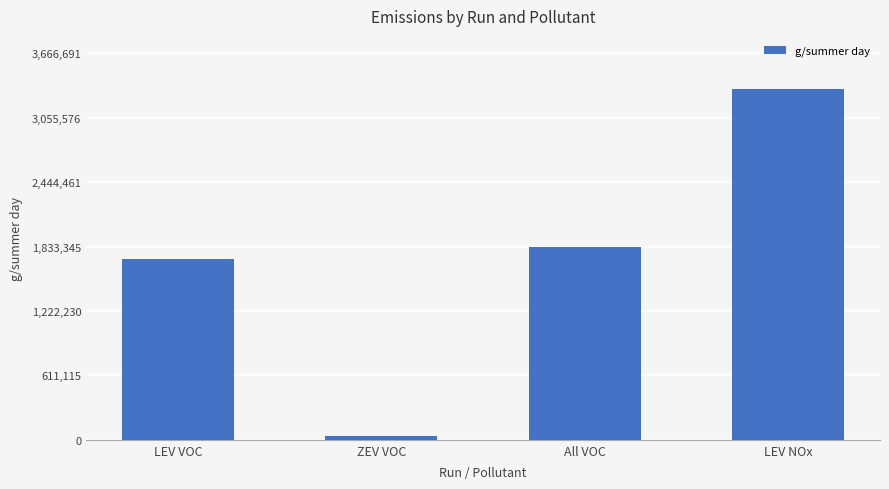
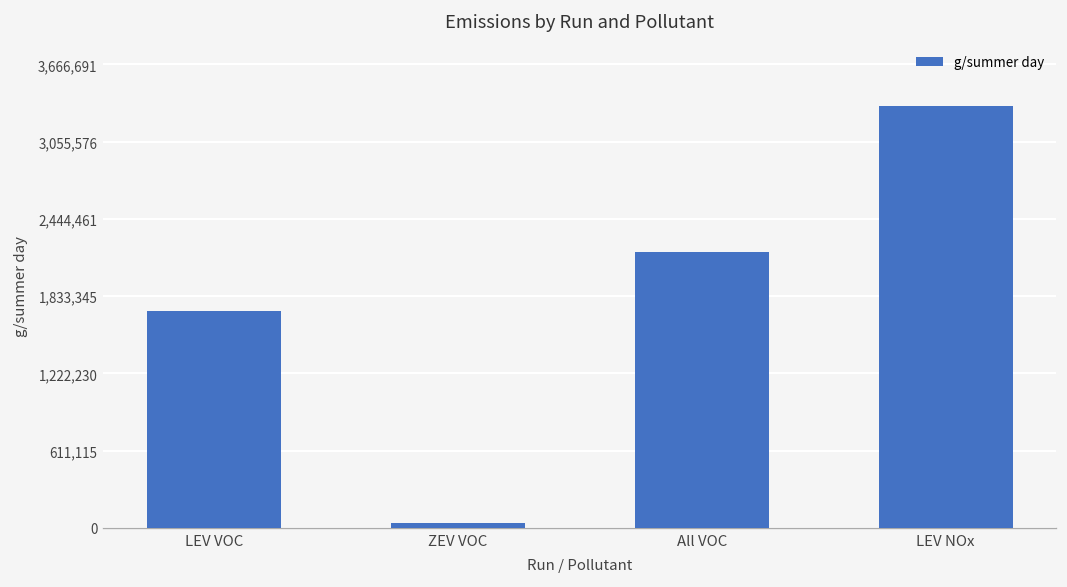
  {
    "LEV VOC": "1,710,000",
    "ZEV VOC": "40,000",
-   "All VOC": "1,830,000",
+   "All VOC": "2,180,000",
    "LEV NOx": "3,330,000"
  }
